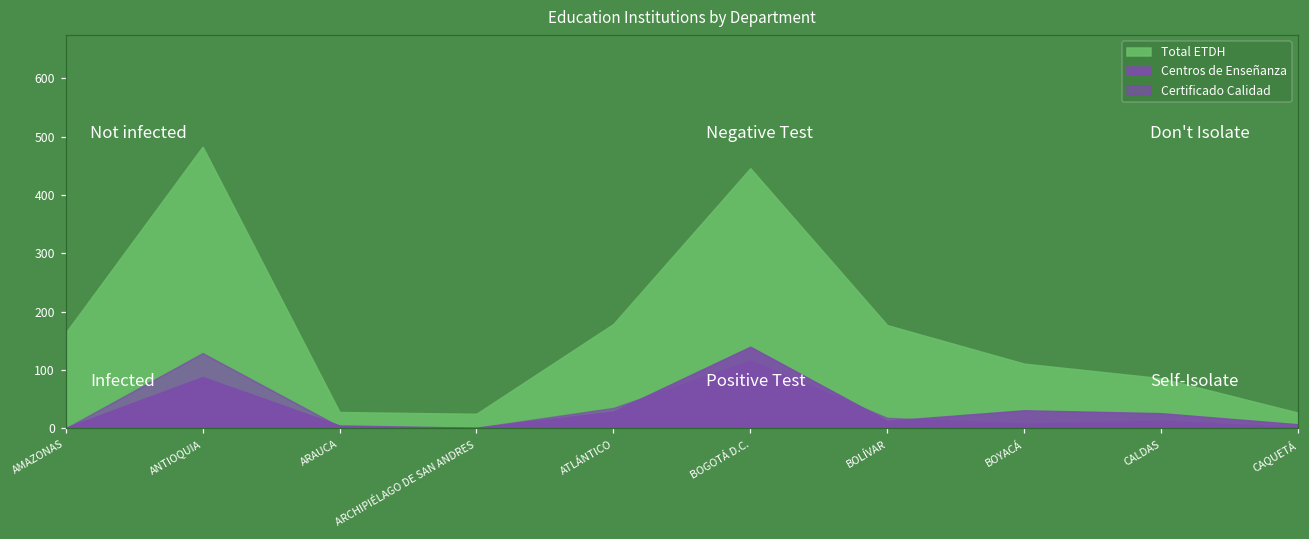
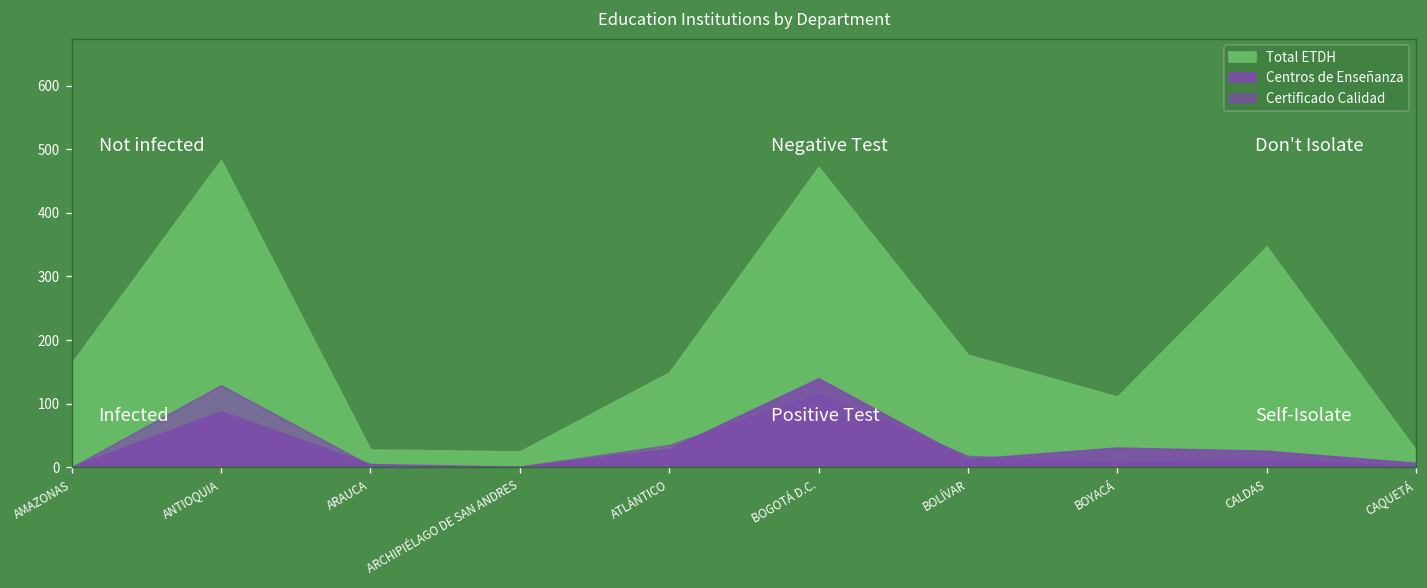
  {
    "Total ETDH": {
      "AMAZONAS": 160,
      "ANTIOQUIA": 480,
      "ARAUCA": 30,
      "ARCHIPIÉLAGO DE SAN ANDRES": 30,
-     "ATLÁNTICO": 180,
-     "BOGOTÁ D.C.": 450,
+     "ATLÁNTICO": 150,
+     "BOGOTÁ D.C.": 470,
      "BOLÍVAR": 180,
      "BOYACÁ": 110,
-     "CALDAS": 90,
+     "CALDAS": 350,
      "CAQUETÁ": 30
    }
  }
